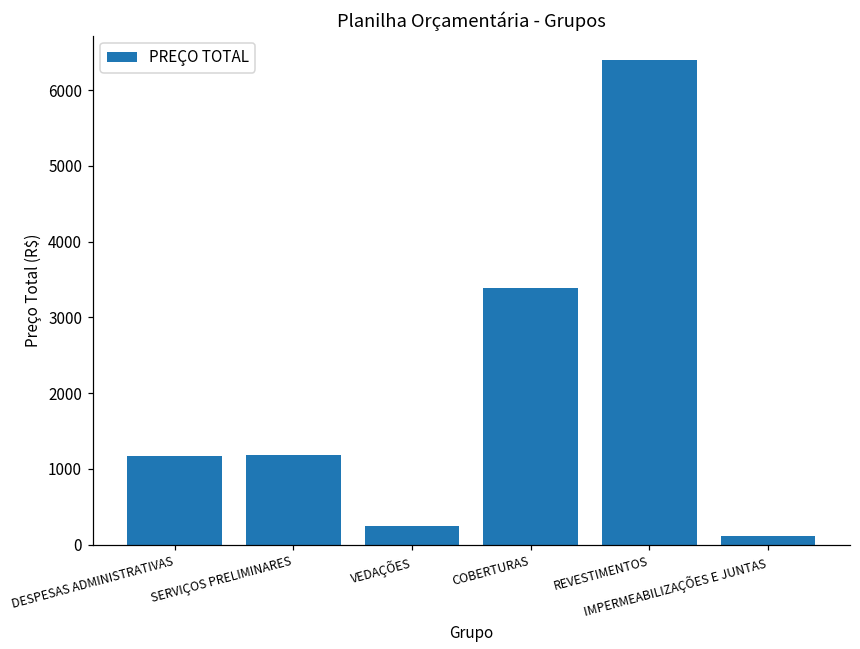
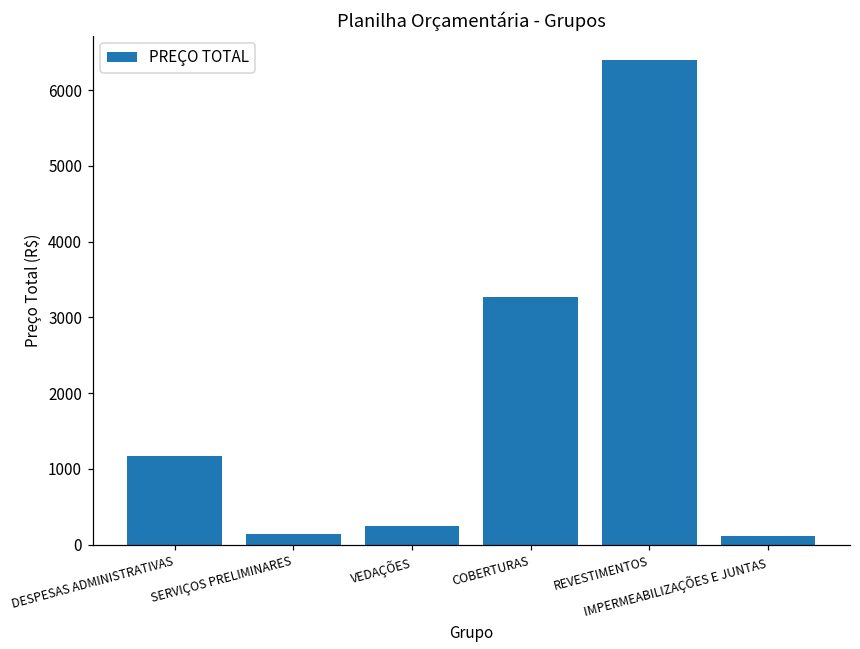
  {
    "DESPESAS ADMINISTRATIVAS": 1200,
-   "SERVIÇOS PRELIMINARES": 1200,
+   "SERVIÇOS PRELIMINARES": 100,
    "VEDAÇÕES": 200,
-   "COBERTURAS": 3400,
+   "COBERTURAS": 3300,
    "REVESTIMENTOS": 6400,
    "IMPERMEABILIZAÇÕES E JUNTAS": 100
  }
